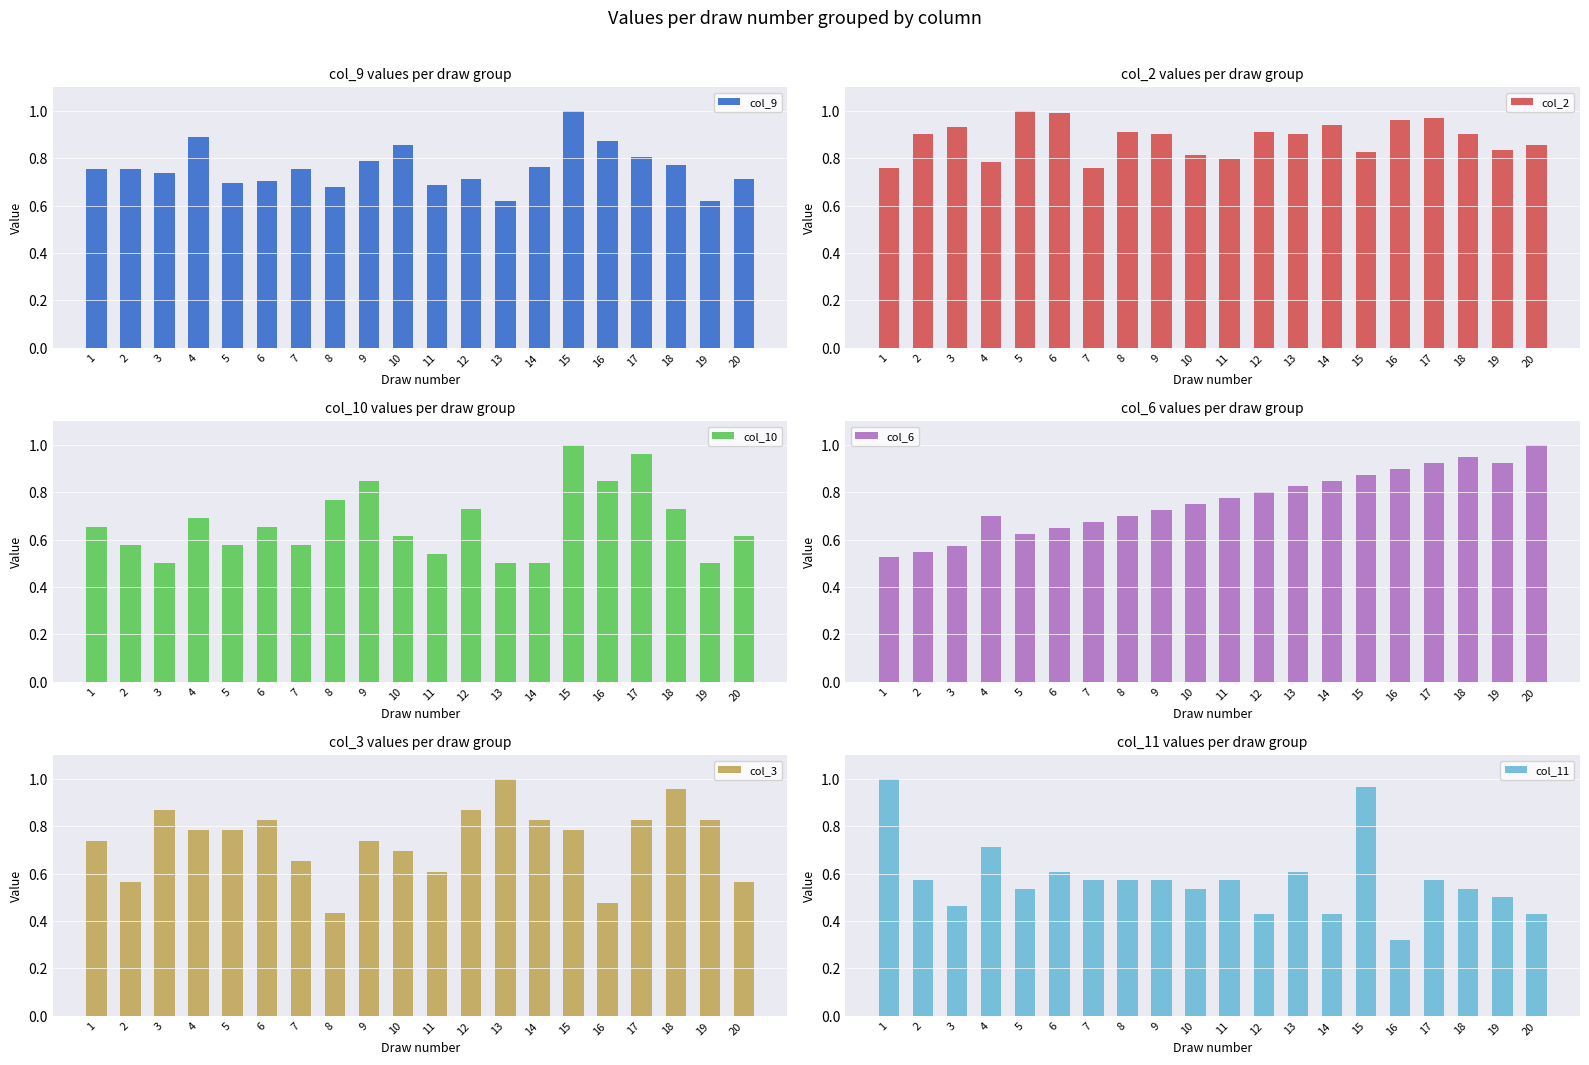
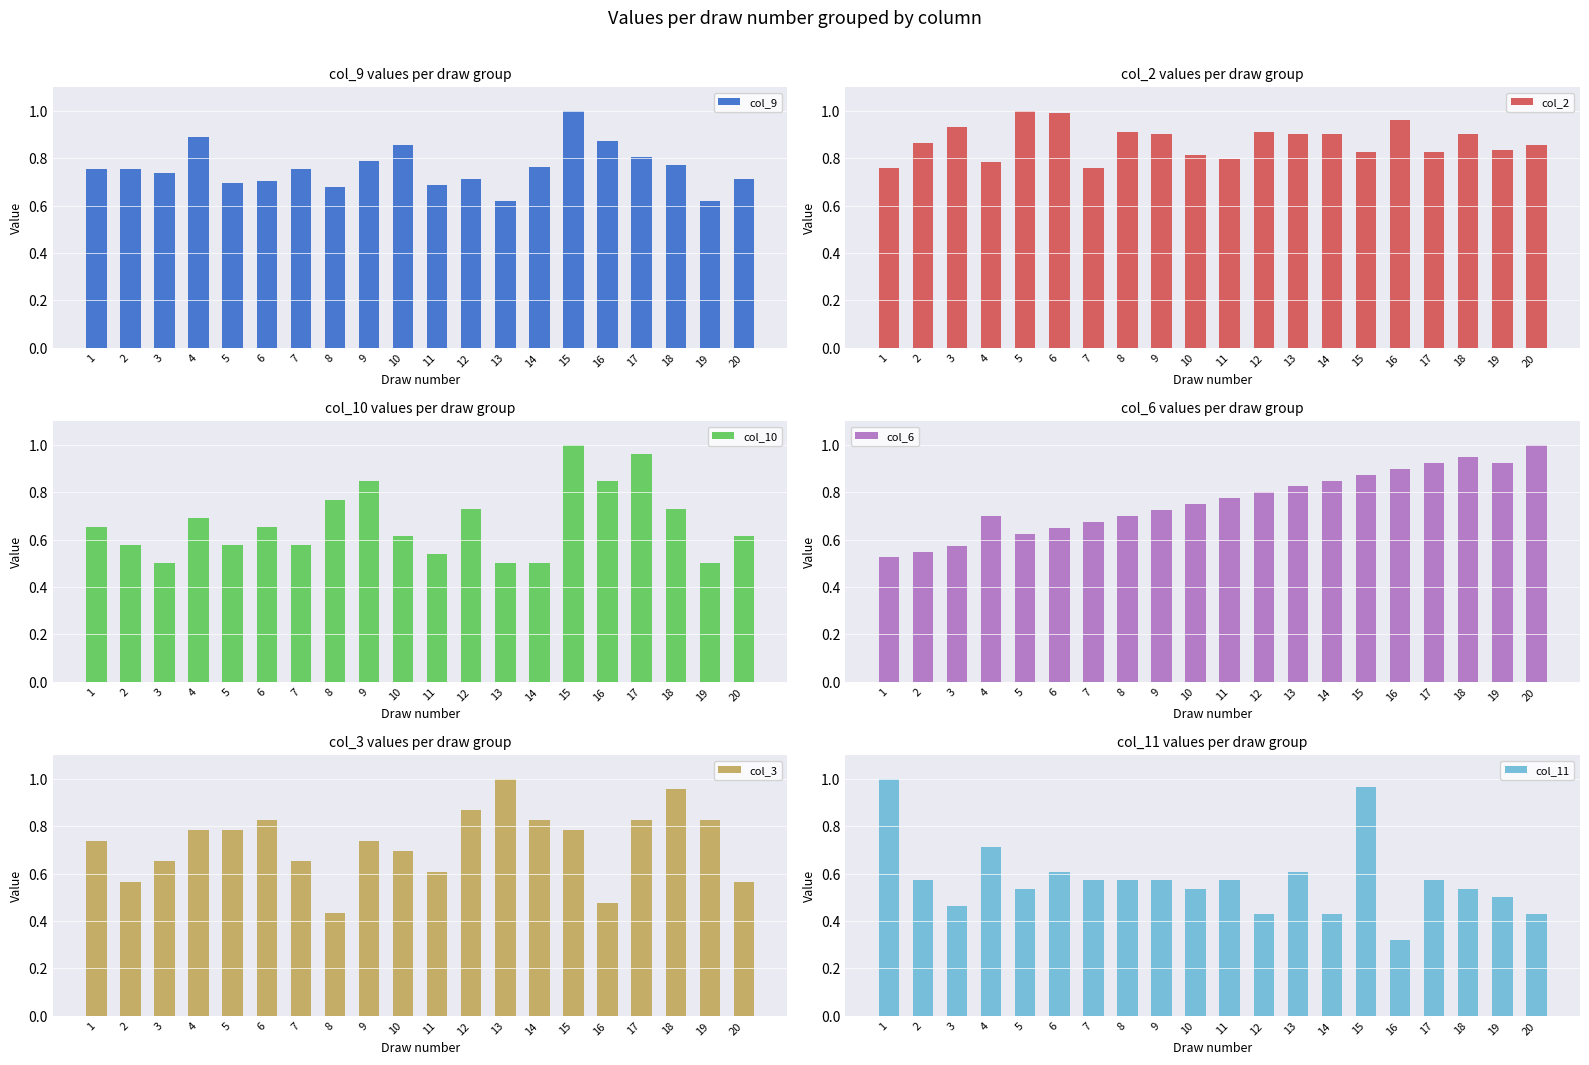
  {
    "col_9 values per draw group": {
      "1": 0.76,
      "2": 0.76,
      "3": 0.74,
      "4": 0.89,
      "5": 0.70,
      "6": 0.71,
      "7": 0.76,
      "8": 0.68,
      "9": 0.79,
      "10": 0.86,
      "11": 0.69,
      "12": 0.71,
      "13": 0.62,
      "14": 0.76,
      "15": 1.00,
      "16": 0.87,
      "17": 0.81,
      "18": 0.77,
      "19": 0.62,
      "20": 0.71
    },
    "col_2 values per draw group": {
      "1": 0.76,
-     "2": 0.90,
+     "2": 0.86,
      "3": 0.93,
      "4": 0.79,
      "5": 1.00,
      "6": 0.99,
      "7": 0.76,
      "8": 0.91,
      "9": 0.90,
      "10": 0.82,
      "11": 0.80,
      "12": 0.91,
      "13": 0.90,
-     "14": 0.94,
+     "14": 0.90,
      "15": 0.83,
      "16": 0.96,
-     "17": 0.97,
+     "17": 0.83,
      "18": 0.90,
      "19": 0.83,
      "20": 0.85
    },
    "col_10 values per draw group": {
      "1": 0.65,
      "2": 0.58,
      "3": 0.50,
      "4": 0.69,
      "5": 0.58,
      "6": 0.65,
      "7": 0.58,
      "8": 0.77,
      "9": 0.85,
      "10": 0.62,
      "11": 0.54,
      "12": 0.73,
      "13": 0.50,
      "14": 0.50,
      "15": 1.00,
      "16": 0.85,
      "17": 0.96,
      "18": 0.73,
      "19": 0.50,
      "20": 0.62
    },
    "col_6 values per draw group": {
      "1": 0.53,
      "2": 0.55,
      "3": 0.58,
      "4": 0.70,
      "5": 0.63,
      "6": 0.65,
      "7": 0.68,
      "8": 0.70,
      "9": 0.73,
      "10": 0.75,
      "11": 0.78,
      "12": 0.80,
      "13": 0.83,
      "14": 0.85,
      "15": 0.88,
      "16": 0.90,
      "17": 0.93,
      "18": 0.95,
      "19": 0.93,
      "20": 1.00
    },
    "col_3 values per draw group": {
      "1": 0.74,
      "2": 0.57,
-     "3": 0.87,
+     "3": 0.65,
      "4": 0.78,
      "5": 0.78,
      "6": 0.83,
      "7": 0.65,
      "8": 0.43,
      "9": 0.74,
      "10": 0.70,
      "11": 0.61,
      "12": 0.87,
      "13": 1.00,
      "14": 0.83,
      "15": 0.78,
      "16": 0.48,
      "17": 0.83,
      "18": 0.96,
      "19": 0.83,
      "20": 0.57
    },
    "col_11 values per draw group": {
      "1": 1.00,
      "2": 0.57,
      "3": 0.46,
      "4": 0.71,
      "5": 0.54,
      "6": 0.61,
      "7": 0.57,
      "8": 0.57,
      "9": 0.57,
      "10": 0.54,
      "11": 0.57,
      "12": 0.43,
      "13": 0.61,
      "14": 0.43,
      "15": 0.96,
      "16": 0.32,
      "17": 0.57,
      "18": 0.54,
      "19": 0.50,
      "20": 0.43
    }
  }
